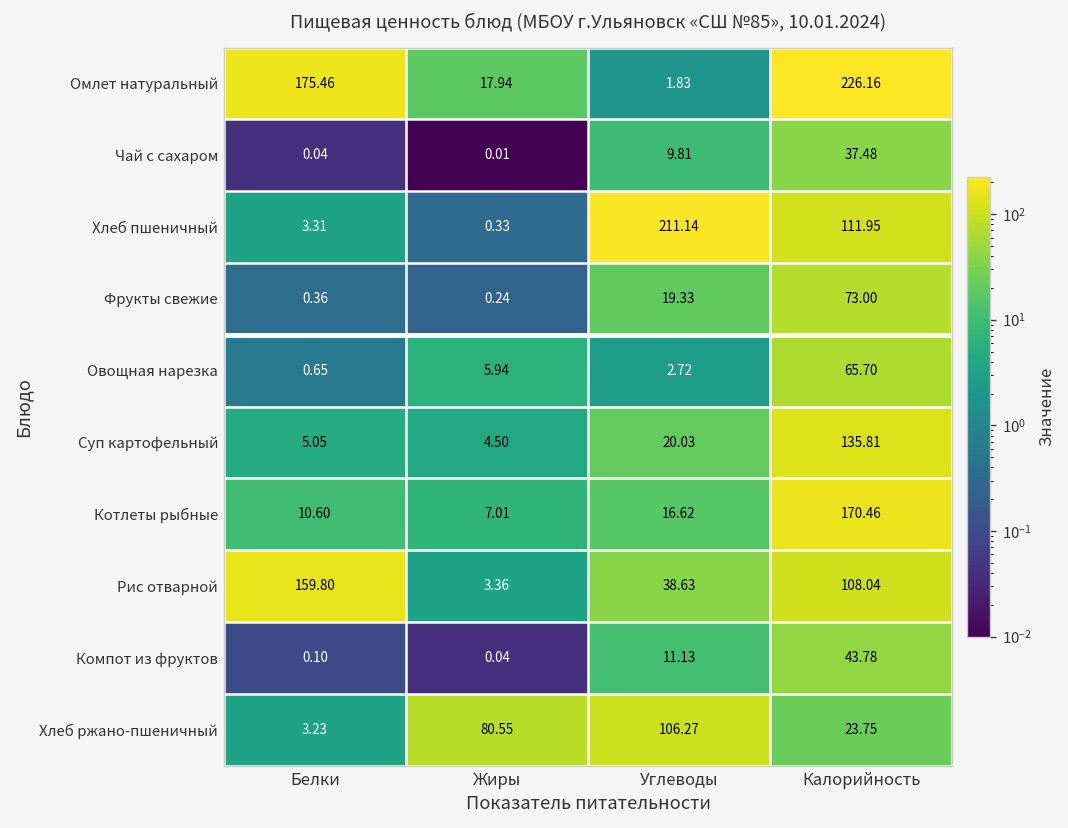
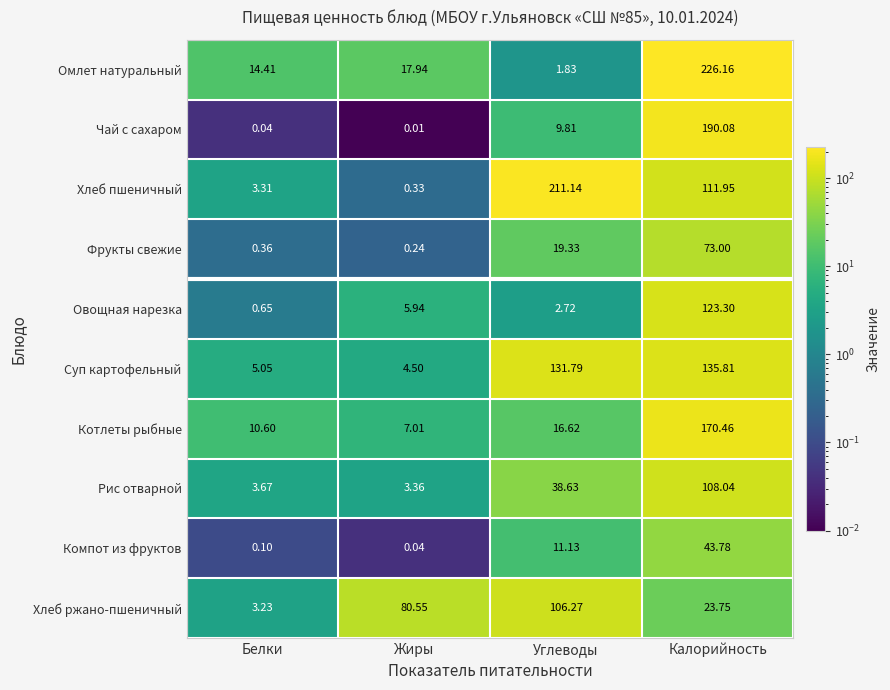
  {
    "Омлет натуральный": {
-     "Белки": 175.46,
+     "Белки": 14.41,
      "Жиры": 17.94,
      "Углеводы": 1.83,
      "Калорийность": 226.16
    },
    "Чай с сахаром": {
      "Белки": 0.04,
      "Жиры": 0.01,
      "Углеводы": 9.81,
-     "Калорийность": 37.48
+     "Калорийность": 190.08
    },
    "Хлеб пшеничный": {
      "Белки": 3.31,
      "Жиры": 0.33,
      "Углеводы": 211.14,
      "Калорийность": 111.95
    },
    "Фрукты свежие": {
      "Белки": 0.36,
      "Жиры": 0.24,
      "Углеводы": 19.33,
      "Калорийность": 73.00
    },
    "Овощная нарезка": {
      "Белки": 0.65,
      "Жиры": 5.94,
      "Углеводы": 2.72,
-     "Калорийность": 65.70
+     "Калорийность": 123.30
    },
    "Суп картофельный": {
      "Белки": 5.05,
      "Жиры": 4.50,
-     "Углеводы": 20.03,
+     "Углеводы": 131.79,
      "Калорийность": 135.81
    },
    "Котлеты рыбные": {
      "Белки": 10.60,
      "Жиры": 7.01,
      "Углеводы": 16.62,
      "Калорийность": 170.46
    },
    "Рис отварной": {
-     "Белки": 159.80,
+     "Белки": 3.67,
      "Жиры": 3.36,
      "Углеводы": 38.63,
      "Калорийность": 108.04
    },
    "Компот из фруктов": {
      "Белки": 0.10,
      "Жиры": 0.04,
      "Углеводы": 11.13,
      "Калорийность": 43.78
    },
    "Хлеб ржано-пшеничный": {
      "Белки": 3.23,
      "Жиры": 80.55,
      "Углеводы": 106.27,
      "Калорийность": 23.75
    }
  }
